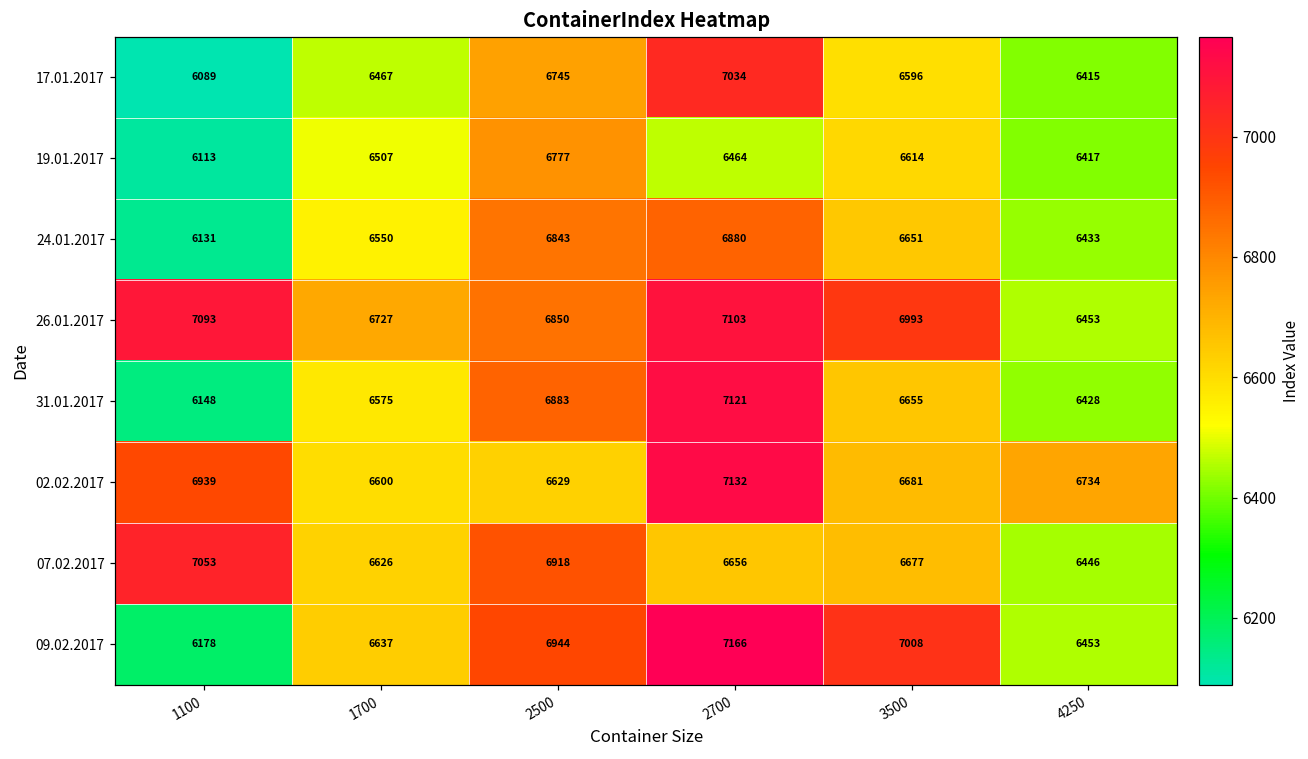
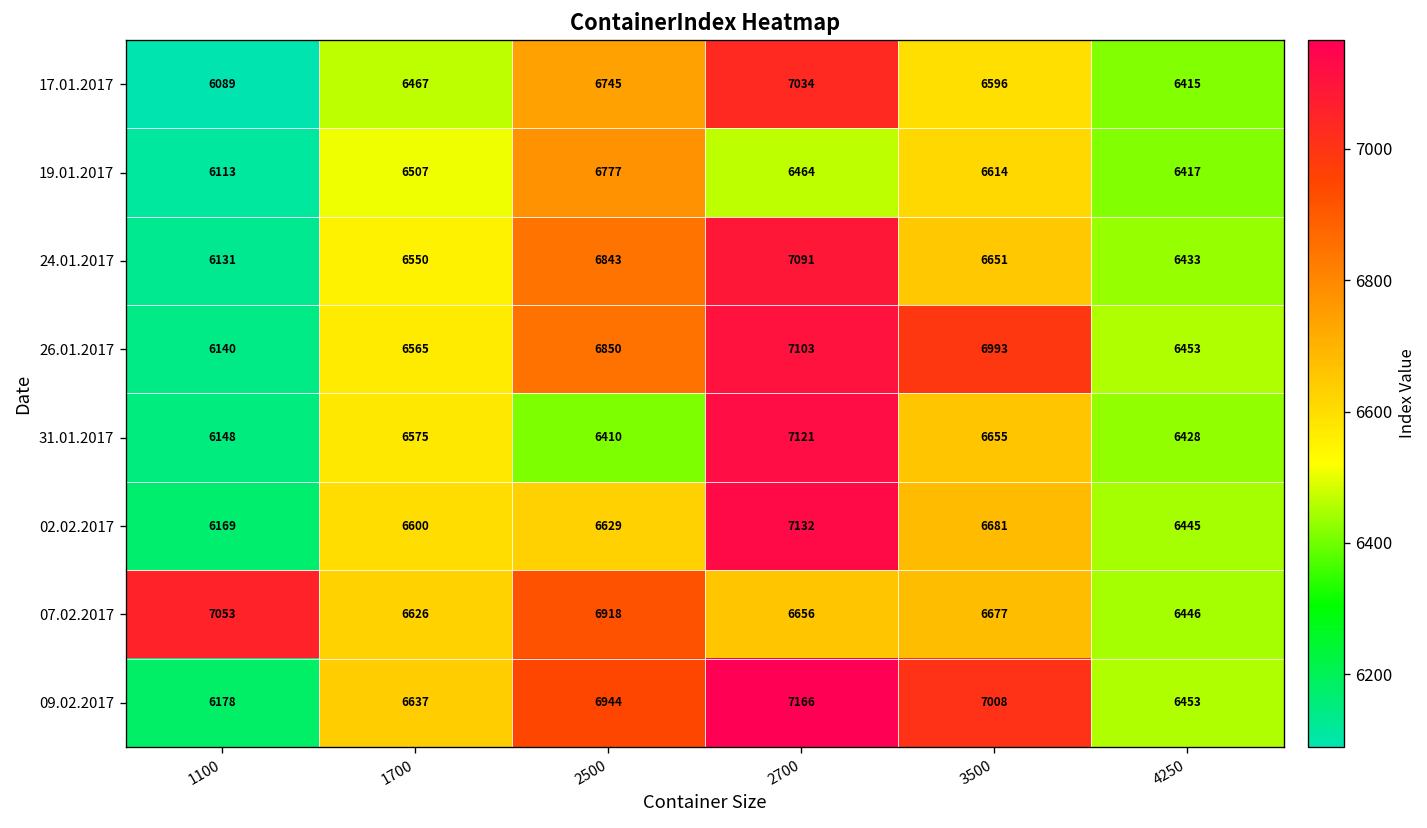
  {
    "17.01.2017": {
      "1100": 6089,
      "1700": 6467,
      "2500": 6745,
      "2700": 7034,
      "3500": 6596,
      "4250": 6415
    },
    "19.01.2017": {
      "1100": 6113,
      "1700": 6507,
      "2500": 6777,
      "2700": 6464,
      "3500": 6614,
      "4250": 6417
    },
    "24.01.2017": {
      "1100": 6131,
      "1700": 6550,
      "2500": 6843,
-     "2700": 6880,
+     "2700": 7091,
      "3500": 6651,
      "4250": 6433
    },
    "26.01.2017": {
-     "1100": 7093,
-     "1700": 6727,
+     "1100": 6140,
+     "1700": 6565,
      "2500": 6850,
      "2700": 7103,
      "3500": 6993,
      "4250": 6453
    },
    "31.01.2017": {
      "1100": 6148,
      "1700": 6575,
-     "2500": 6883,
+     "2500": 6410,
      "2700": 7121,
      "3500": 6655,
      "4250": 6428
    },
    "02.02.2017": {
-     "1100": 6939,
+     "1100": 6169,
      "1700": 6600,
      "2500": 6629,
      "2700": 7132,
      "3500": 6681,
-     "4250": 6734
+     "4250": 6445
    },
    "07.02.2017": {
      "1100": 7053,
      "1700": 6626,
      "2500": 6918,
      "2700": 6656,
      "3500": 6677,
      "4250": 6446
    },
    "09.02.2017": {
      "1100": 6178,
      "1700": 6637,
      "2500": 6944,
      "2700": 7166,
      "3500": 7008,
      "4250": 6453
    }
  }
